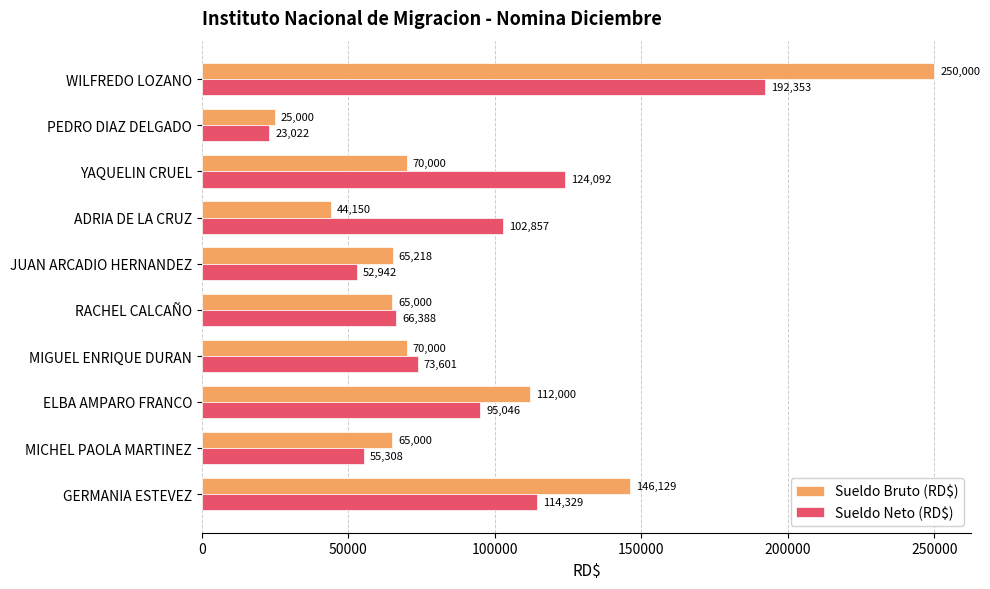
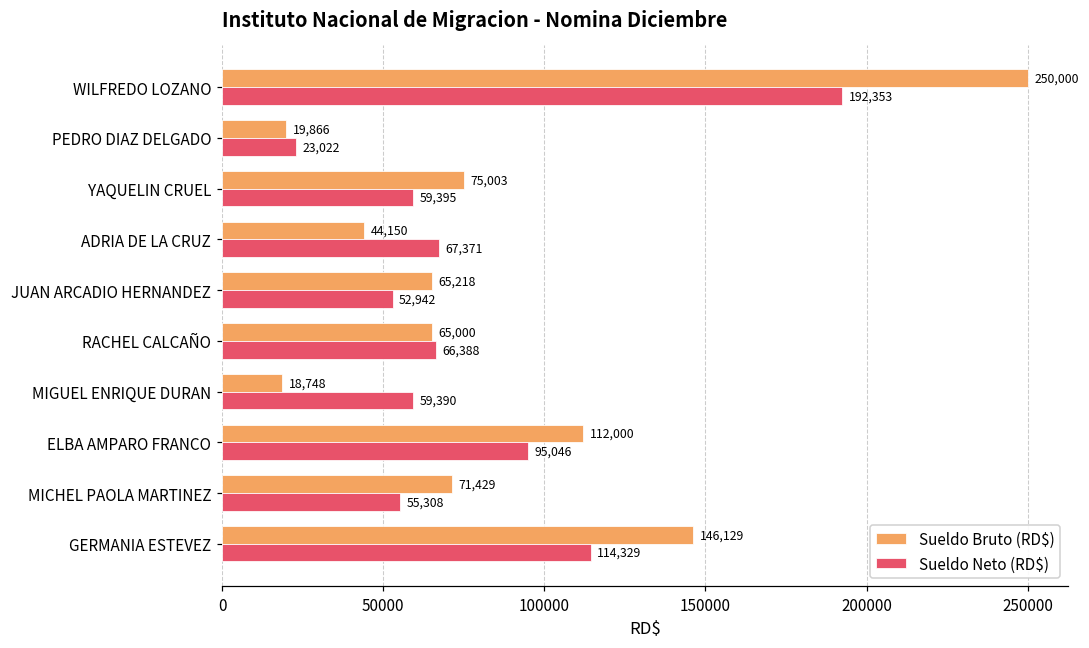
  {
    "Sueldo Bruto (RD$)": {
      "WILFREDO LOZANO": "250,000",
-     "PEDRO DIAZ DELGADO": "25,000",
-     "YAQUELIN CRUEL": "70,000",
+     "PEDRO DIAZ DELGADO": "19,866",
+     "YAQUELIN CRUEL": "75,003",
      "ADRIA DE LA CRUZ": "44,150",
      "JUAN ARCADIO HERNANDEZ": "65,218",
      "RACHEL CALCAÑO": "65,000",
-     "MIGUEL ENRIQUE DURAN": "70,000",
+     "MIGUEL ENRIQUE DURAN": "18,748",
      "ELBA AMPARO FRANCO": "112,000",
-     "MICHEL PAOLA MARTINEZ": "65,000",
+     "MICHEL PAOLA MARTINEZ": "71,429",
      "GERMANIA ESTEVEZ": "146,129"
    },
    "Sueldo Neto (RD$)": {
      "WILFREDO LOZANO": "192,353",
      "PEDRO DIAZ DELGADO": "23,022",
-     "YAQUELIN CRUEL": "124,092",
-     "ADRIA DE LA CRUZ": "102,857",
+     "YAQUELIN CRUEL": "59,395",
+     "ADRIA DE LA CRUZ": "67,371",
      "JUAN ARCADIO HERNANDEZ": "52,942",
      "RACHEL CALCAÑO": "66,388",
-     "MIGUEL ENRIQUE DURAN": "73,601",
+     "MIGUEL ENRIQUE DURAN": "59,390",
      "ELBA AMPARO FRANCO": "95,046",
      "MICHEL PAOLA MARTINEZ": "55,308",
      "GERMANIA ESTEVEZ": "114,329"
    }
  }
